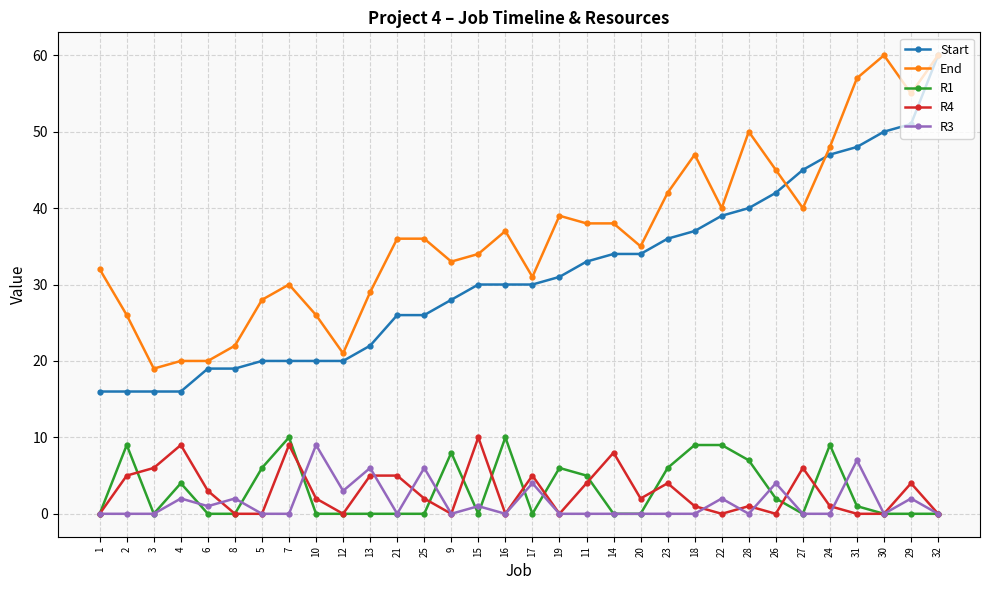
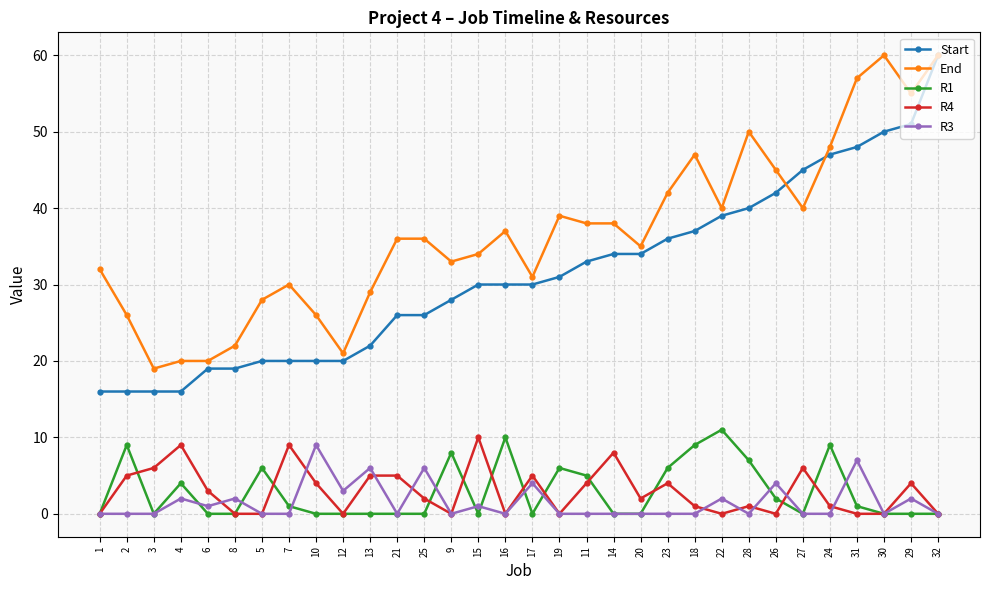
  {
    "Start": {
      "1": 16,
      "2": 16,
      "3": 16,
      "4": 16,
      "6": 19,
      "8": 19,
      "5": 20,
      "7": 20,
      "10": 20,
      "12": 20,
      "13": 22,
      "21": 26,
      "25": 26,
      "9": 28,
      "15": 30,
      "16": 30,
      "17": 30,
      "19": 31,
      "11": 33,
      "14": 34,
      "20": 34,
      "23": 36,
      "18": 37,
      "22": 39,
      "28": 40,
      "26": 42,
      "27": 45,
      "24": 47,
      "31": 48,
      "30": 50
    },
    "End": {
      "1": 32,
      "2": 26,
      "3": 19,
      "4": 20,
      "6": 20,
      "8": 22,
      "5": 28,
      "7": 30,
      "10": 26,
      "12": 21,
      "13": 29,
      "21": 36,
      "25": 36,
      "9": 33,
      "15": 34,
      "16": 37,
      "17": 31,
      "19": 39,
      "11": 38,
      "14": 38,
      "20": 35,
      "23": 42,
      "18": 47,
      "22": 40,
      "28": 50,
      "26": 45,
      "27": 40,
      "24": 48,
      "31": 57,
      "30": 60
    },
    "R1": {
      "2": 9,
      "4": 4,
      "6": 0,
      "5": 6,
-     "7": 10,
+     "7": 1,
      "10": 0,
      "13": 0,
      "25": 0,
      "9": 8,
      "15": 0,
      "16": 10,
      "17": 0,
      "19": 6,
      "11": 5,
      "23": 6,
      "18": 9,
-     "22": 9,
+     "22": 11,
      "28": 7,
      "26": 2,
      "24": 9,
      "31": 1,
      "29": 0
    },
    "R4": {
      "2": 5,
      "3": 6,
      "4": 9,
      "6": 3,
      "7": 9,
-     "10": 2,
+     "10": 4,
      "13": 5,
      "21": 5,
      "25": 2,
      "15": 10,
      "17": 5,
      "11": 4,
      "14": 8,
      "20": 2,
      "23": 4,
      "18": 1,
      "22": 0,
      "28": 1,
      "26": 0,
      "27": 6,
      "24": 1,
      "31": 0,
      "29": 4
    },
    "R3": {
      "2": 0,
      "4": 2,
      "6": 1,
      "8": 2,
      "7": 0,
      "10": 9,
      "12": 3,
      "13": 6,
      "25": 6,
      "15": 1,
      "17": 4,
      "11": 0,
      "23": 0,
      "18": 0,
      "22": 2,
      "28": 0,
      "26": 4,
      "24": 0,
      "31": 7,
      "29": 2
    }
  }
